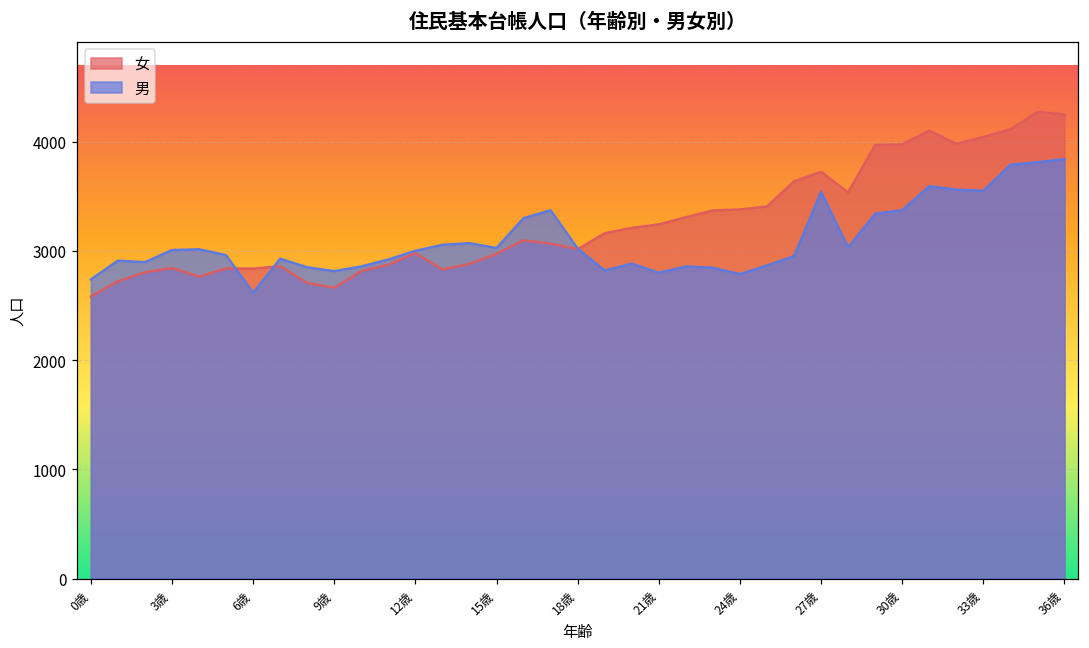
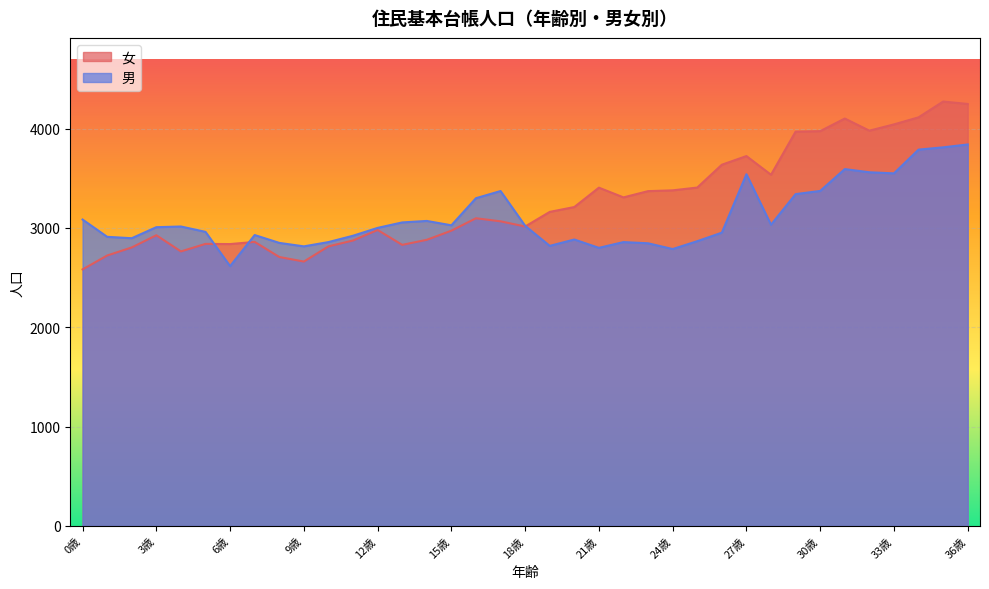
  {
    "女": {
      "0歳": 2600,
-     "3歳": 2800,
+     "3歳": 2900,
      "6歳": 2800,
      "9歳": 2700,
      "15歳": 3000,
-     "21歳": 3200,
+     "21歳": 3400,
      "24歳": 3400,
      "27歳": 3700,
      "30歳": 4000,
      "33歳": 4000,
      "36歳": 4200
    },
    "男": {
-     "0歳": 2700,
+     "0歳": 3100,
      "3歳": 3000,
      "6歳": 2600,
      "9歳": 2800,
      "15歳": 3000,
      "21歳": 2800,
      "24歳": 2800,
      "27歳": 3500,
      "30歳": 3400,
      "33歳": 3600,
      "36歳": 3800
    }
  }
